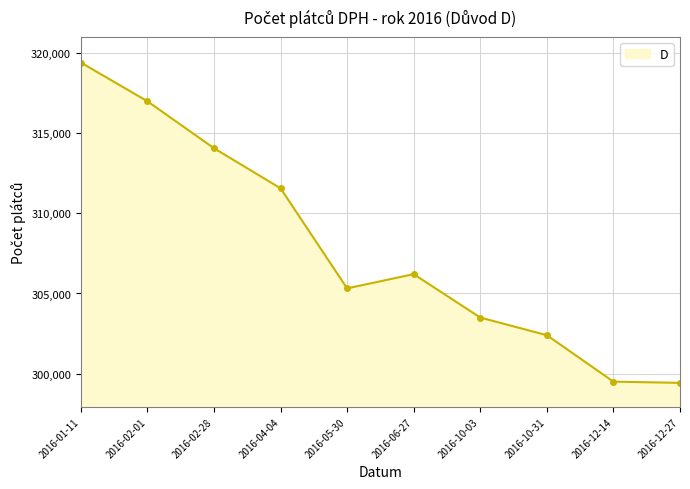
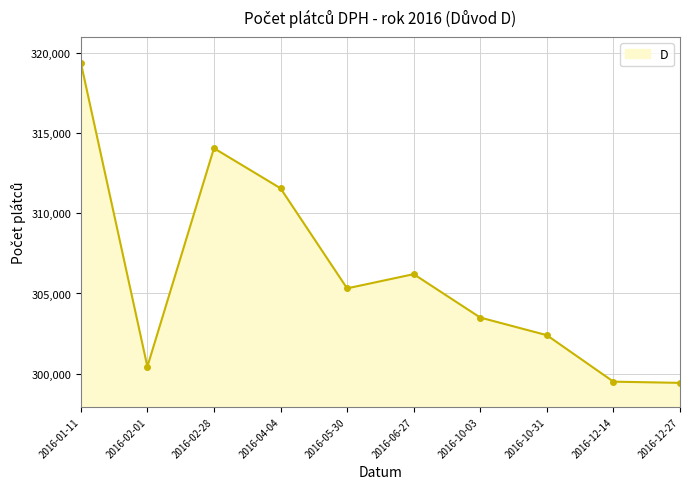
  {
    "2016-01-11": "319,400",
-   "2016-02-01": "317,000",
+   "2016-02-01": "300,400",
    "2016-02-28": "314,100",
    "2016-04-04": "311,600",
    "2016-05-30": "305,300",
    "2016-06-27": "306,200",
    "2016-10-03": "303,500",
    "2016-10-31": "302,400",
    "2016-12-14": "299,500",
    "2016-12-27": "299,400"
  }
